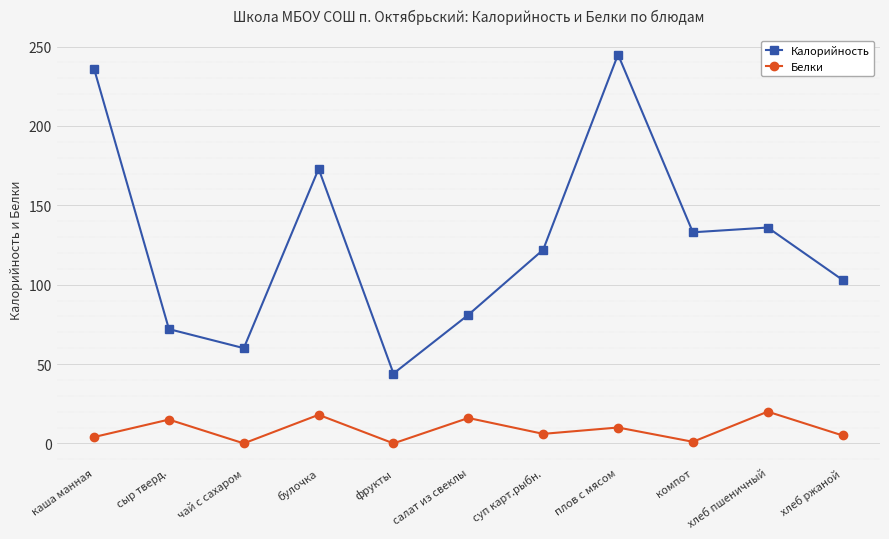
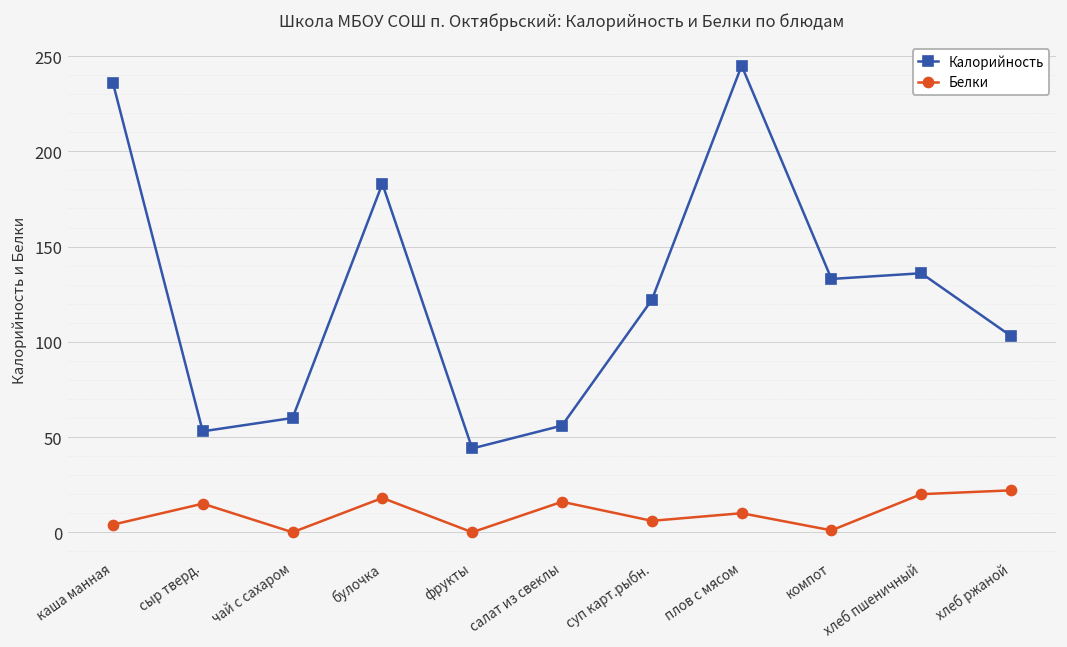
  {
    "Калорийность": {
      "каша манная": 236,
-     "сыр тверд.": 72,
+     "сыр тверд.": 53,
      "чай с сахаром": 60,
-     "булочка": 173,
+     "булочка": 183,
      "фрукты": 44,
-     "салат из свеклы": 81,
+     "салат из свеклы": 56,
      "суп карт.рыбн.": 122,
      "плов с мясом": 245,
      "компот": 133,
      "хлеб пшеничный": 136,
      "хлеб ржаной": 103
    },
    "Белки": {
      "каша манная": 4,
      "сыр тверд.": 15,
      "чай с сахаром": 0,
      "булочка": 18,
      "фрукты": 0,
      "салат из свеклы": 16,
      "суп карт.рыбн.": 6,
      "плов с мясом": 10,
      "компот": 1,
      "хлеб пшеничный": 20,
-     "хлеб ржаной": 5
+     "хлеб ржаной": 22
    }
  }
